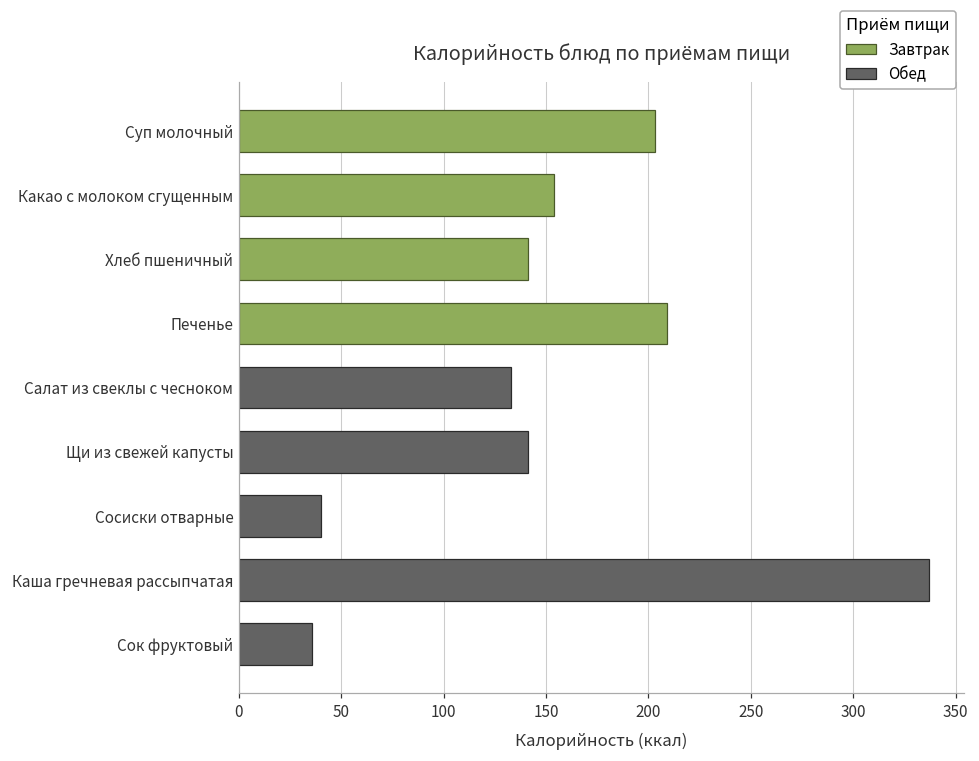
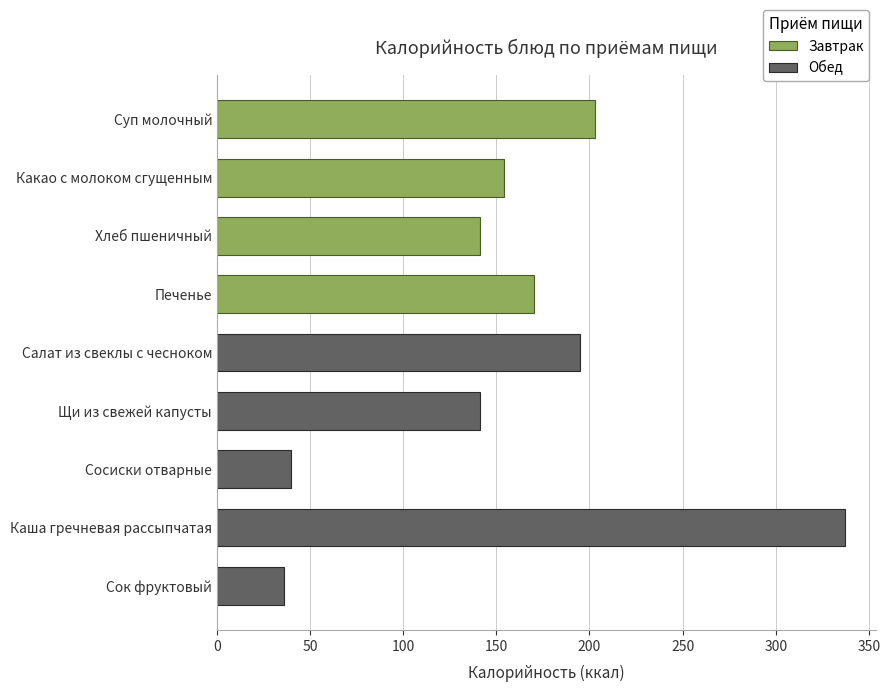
  {
    "Завтрак": {
      "Суп молочный": 203,
      "Какао с молоком сгущенным": 154,
      "Хлеб пшеничный": 141,
-     "Печенье": 209
+     "Печенье": 170
    },
    "Обед": {
-     "Салат из свеклы с чесноком": 133,
+     "Салат из свеклы с чесноком": 195,
      "Щи из свежей капусты": 141,
      "Сосиски отварные": 40,
      "Каша гречневая рассыпчатая": 337,
      "Сок фруктовый": 36
    }
  }
